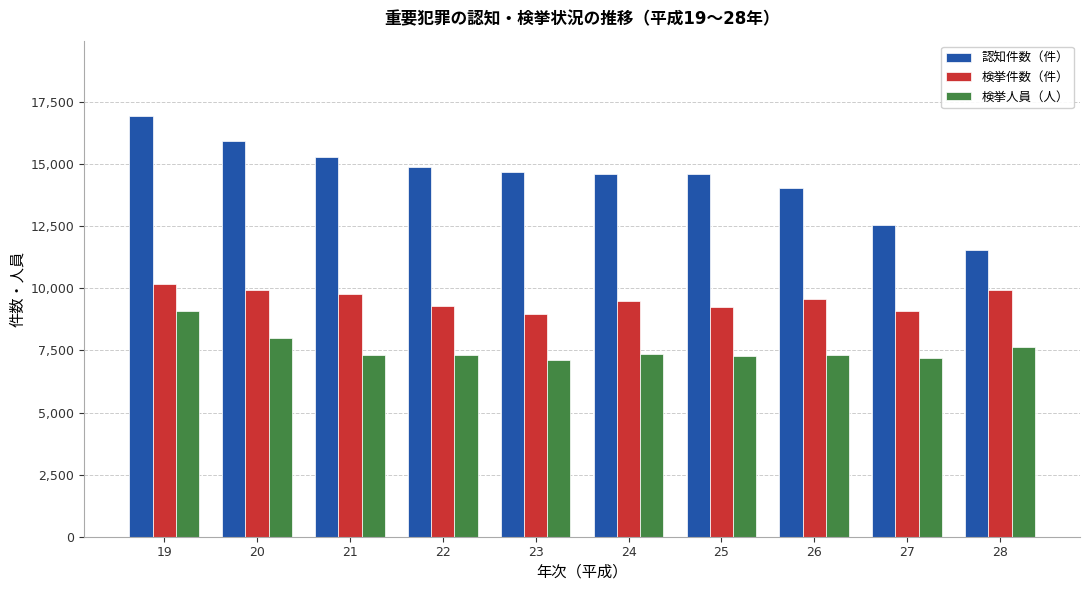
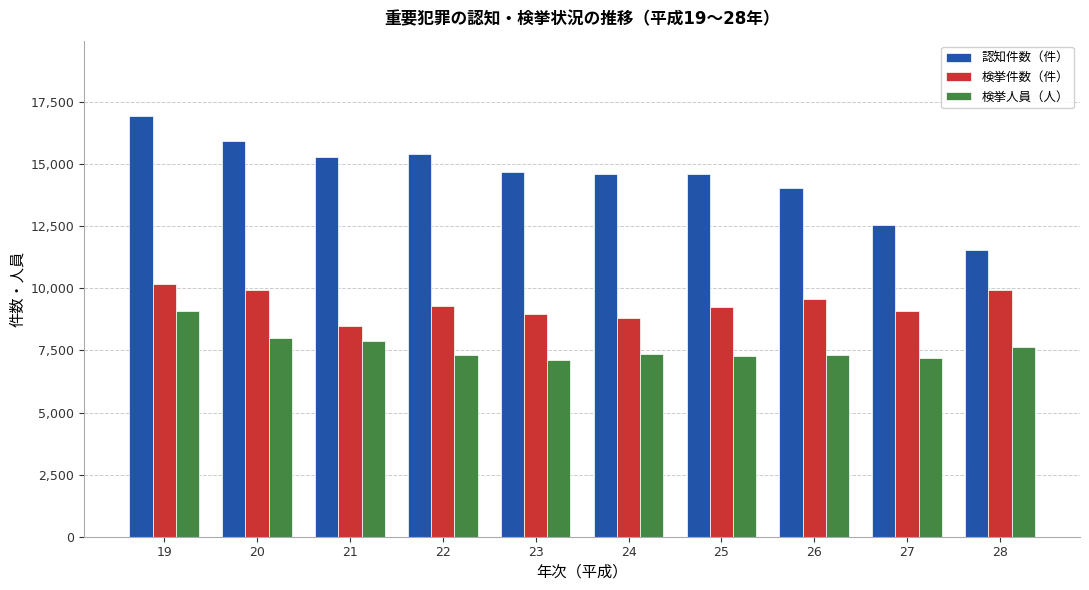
  {
    "認知件数（件）": {
      "19": "16,900",
      "20": "15,900",
      "21": "15,300",
-     "22": "14,900",
+     "22": "15,400",
      "23": "14,700",
      "24": "14,600",
      "25": "14,600",
      "26": "14,100",
      "27": "12,600",
      "28": "11,500"
    },
    "検挙件数（件）": {
      "19": "10,200",
      "20": "9,900",
-     "21": "9,800",
+     "21": "8,500",
      "22": "9,300",
      "23": "9,000",
-     "24": "9,500",
+     "24": "8,800",
      "25": "9,300",
      "26": "9,600",
      "27": "9,100",
      "28": "10,000"
    },
    "検挙人員（人）": {
      "19": "9,100",
      "20": "8,000",
-     "21": "7,300",
+     "21": "7,900",
      "22": "7,300",
      "23": "7,100",
      "24": "7,400",
      "25": "7,300",
      "26": "7,300",
      "27": "7,200",
      "28": "7,600"
    }
  }
